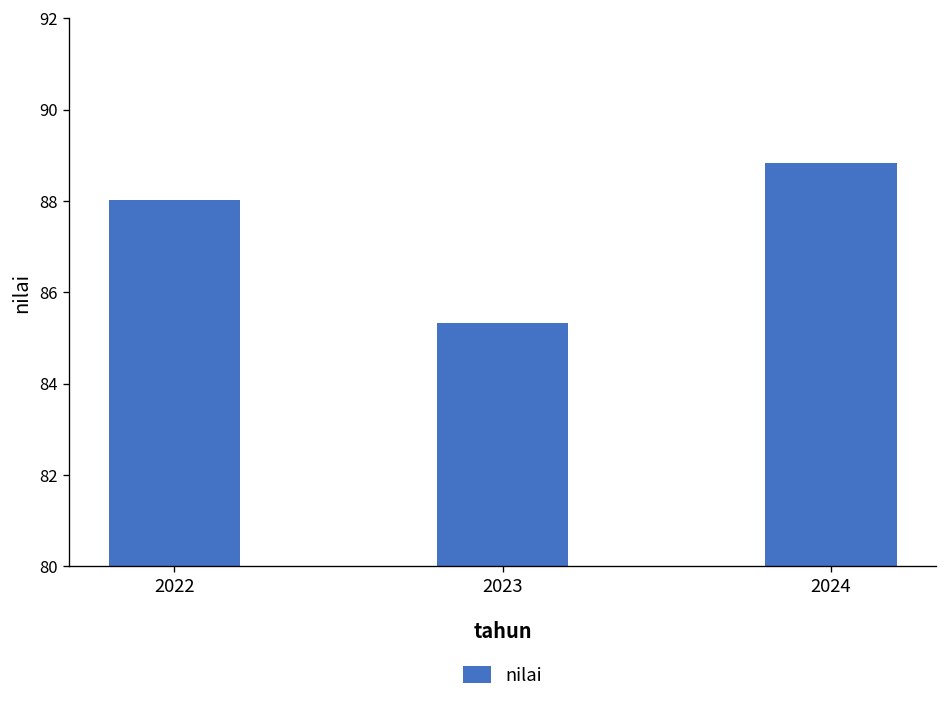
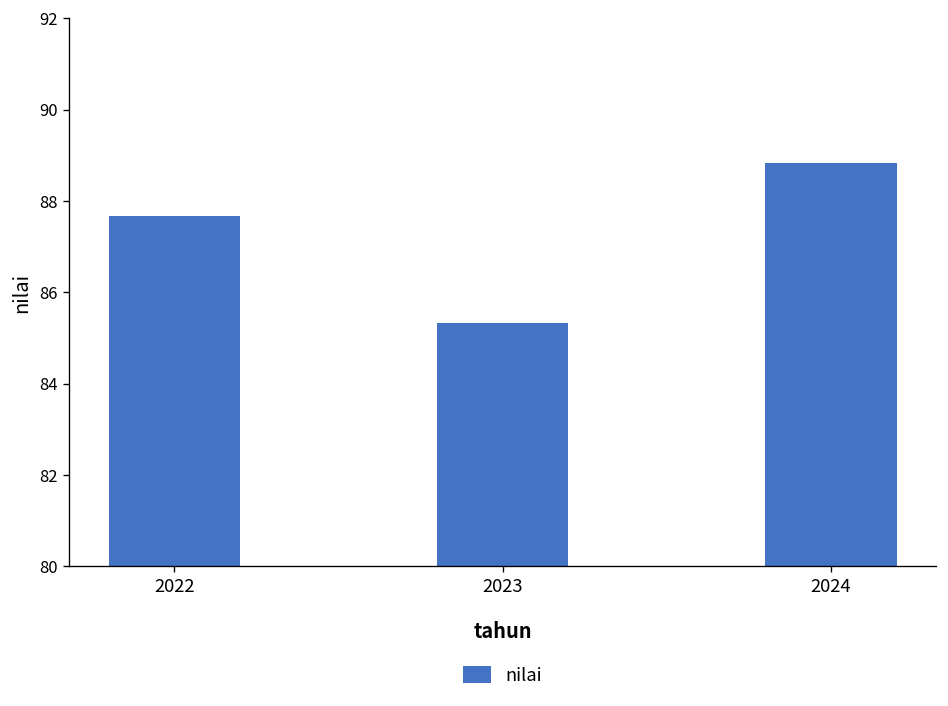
  {
-   "2022": 88.0,
+   "2022": 87.7,
    "2023": 85.3,
    "2024": 88.8
  }
